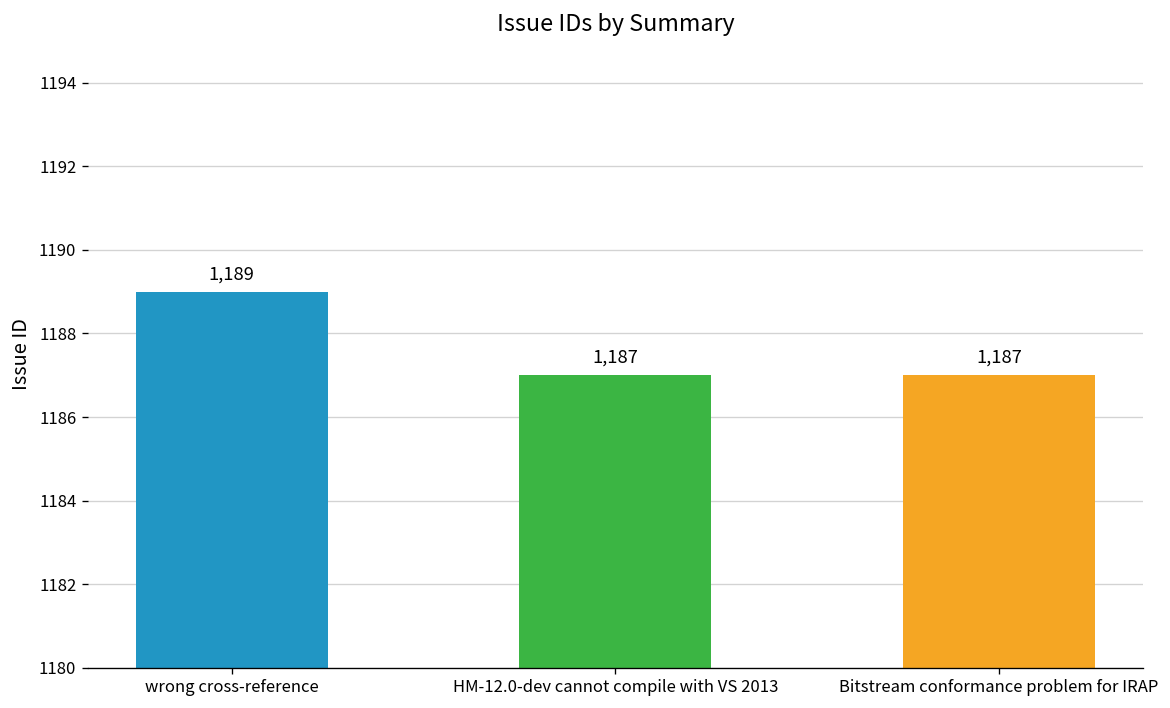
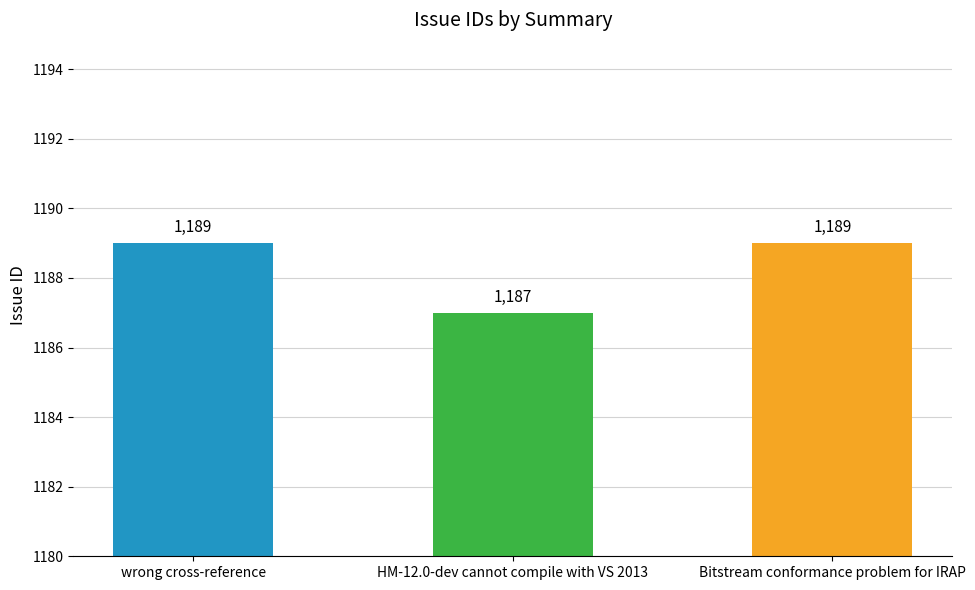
  {
    "wrong cross-reference": "1,189",
    "HM-12.0-dev cannot compile with VS 2013": "1,187",
-   "Bitstream conformance problem for IRAP": "1,187"
+   "Bitstream conformance problem for IRAP": "1,189"
  }
